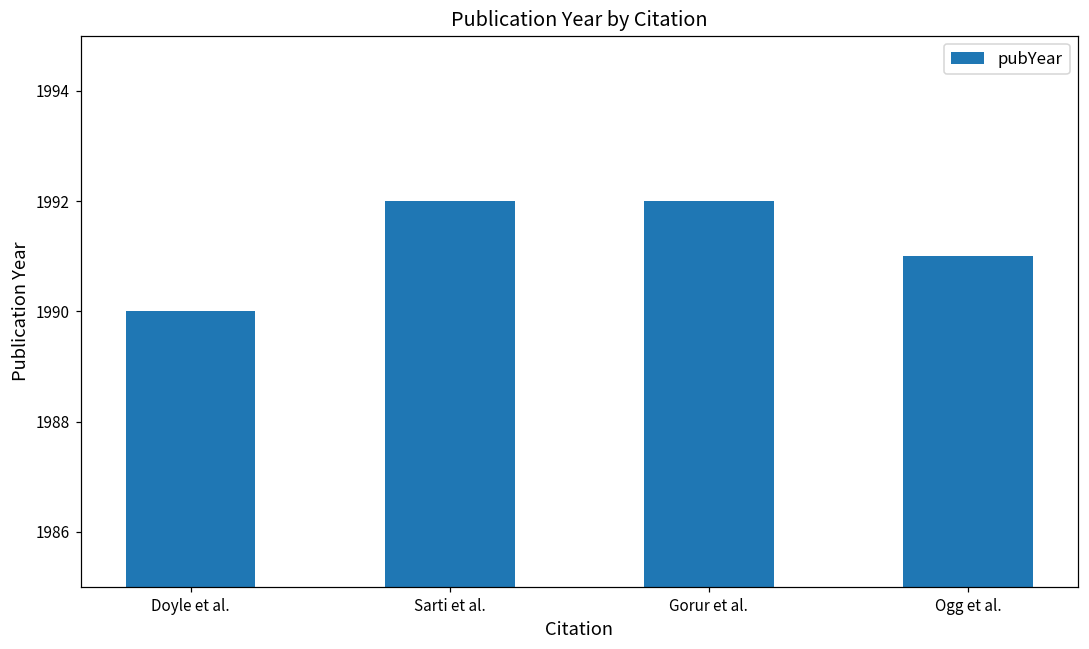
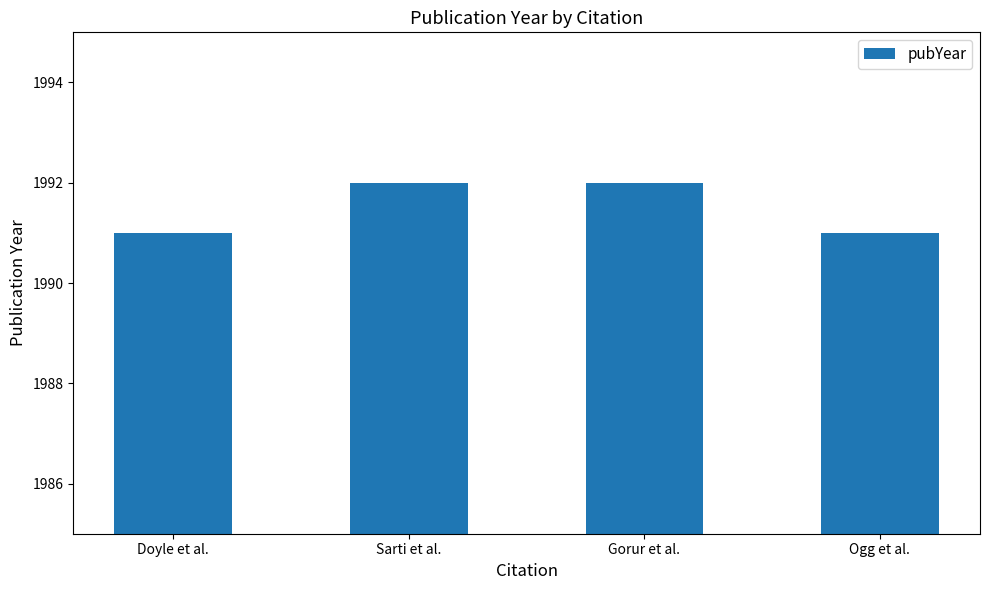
  {
-   "Doyle et al.": 1990,
+   "Doyle et al.": 1991,
    "Sarti et al.": 1992,
    "Gorur et al.": 1992,
    "Ogg et al.": 1991
  }
